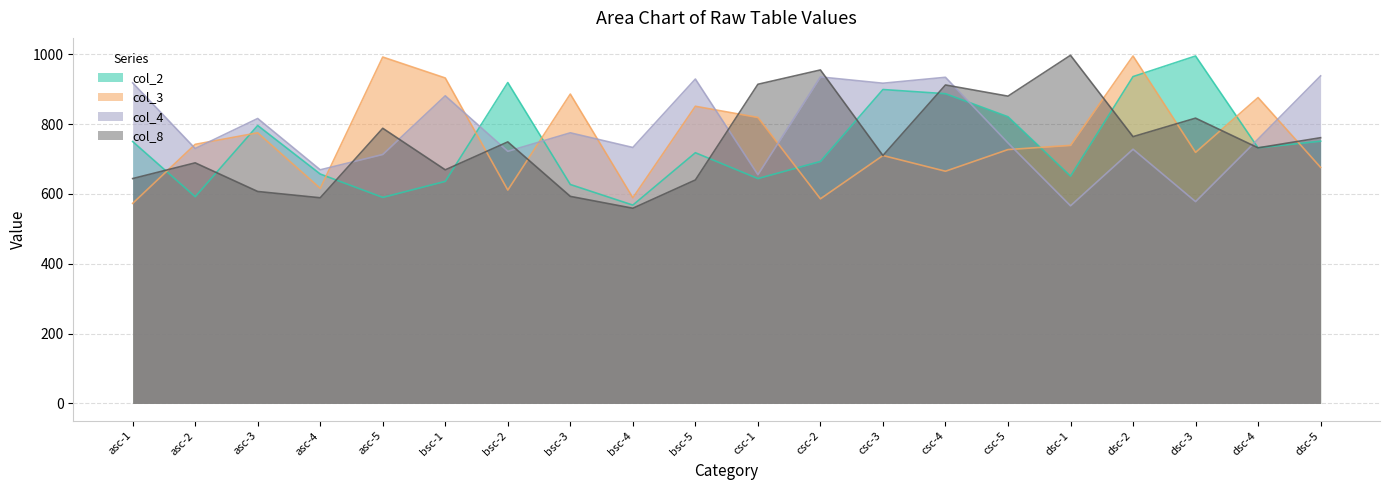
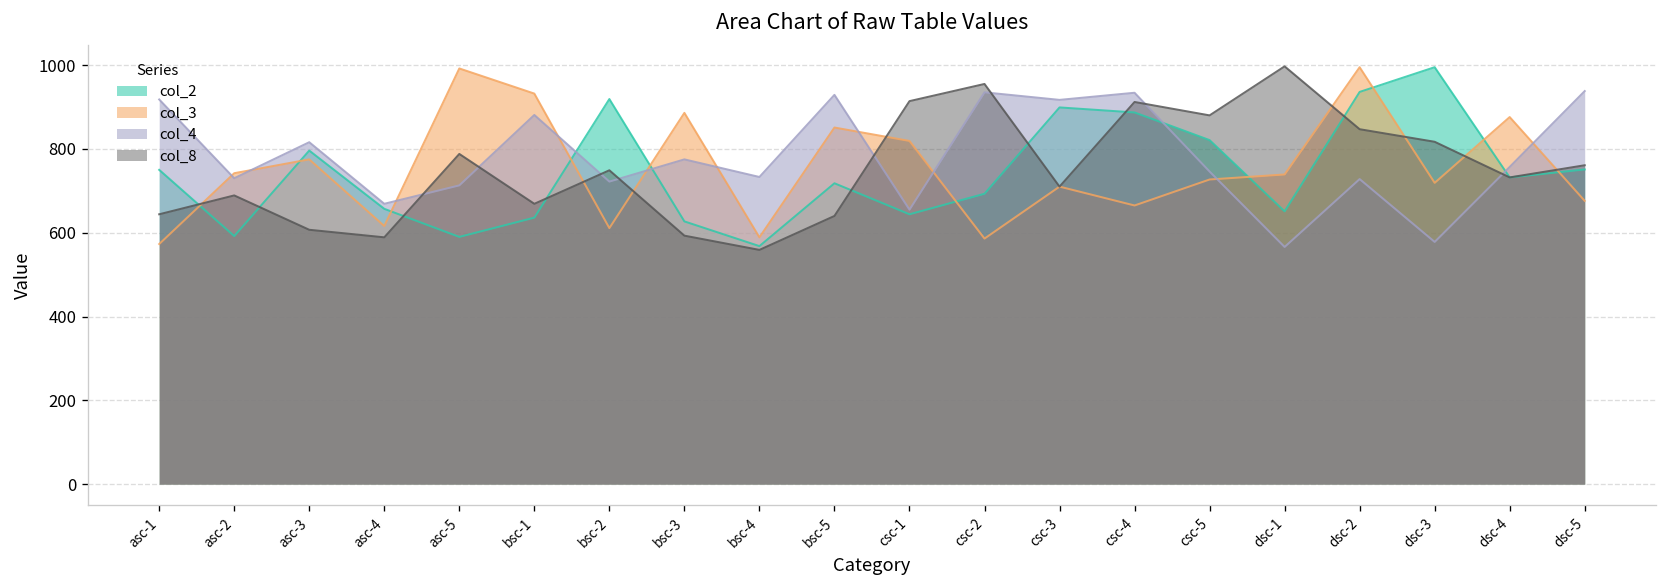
  {
    "col_2": {
      "asc-1": 750,
      "asc-2": 590,
      "asc-3": 800,
      "asc-4": 660,
      "asc-5": 590,
      "bsc-1": 640,
      "bsc-2": 920,
      "bsc-3": 630,
      "bsc-4": 570,
      "bsc-5": 720,
      "csc-1": 640,
      "csc-2": 690,
      "csc-3": 900,
      "csc-4": 890,
      "csc-5": 820,
      "dsc-1": 650,
      "dsc-2": 940,
      "dsc-3": 1000,
      "dsc-5": 750
    },
    "col_3": {
      "asc-1": 570,
      "asc-2": 740,
      "asc-3": 780,
      "asc-4": 620,
      "asc-5": 990,
      "bsc-1": 930,
      "bsc-2": 610,
      "bsc-3": 890,
      "bsc-4": 590,
      "bsc-5": 850,
      "csc-1": 820,
      "csc-2": 590,
      "csc-4": 670,
      "csc-5": 730,
      "dsc-1": 740,
      "dsc-2": 1000,
      "dsc-3": 720,
      "dsc-4": 880,
      "dsc-5": 680
    },
    "col_4": {
      "asc-1": 920,
      "asc-2": 730,
      "asc-3": 820,
      "asc-4": 670,
      "asc-5": 710,
      "bsc-1": 880,
      "bsc-2": 720,
      "bsc-3": 780,
      "bsc-4": 730,
      "bsc-5": 930,
      "csc-1": 660,
      "csc-2": 940,
      "csc-3": 920,
      "csc-4": 930,
      "csc-5": 750,
      "dsc-1": 570,
      "dsc-2": 730,
      "dsc-3": 580,
      "dsc-4": 760,
      "dsc-5": 940
    },
    "col_8": {
      "asc-1": 640,
      "asc-2": 690,
      "asc-3": 610,
      "asc-4": 590,
      "asc-5": 790,
      "bsc-1": 670,
      "bsc-2": 750,
      "bsc-3": 590,
      "bsc-4": 560,
      "bsc-5": 640,
      "csc-1": 910,
      "csc-2": 960,
      "csc-4": 910,
      "csc-5": 880,
      "dsc-1": 1000,
-     "dsc-2": 760,
+     "dsc-2": 850,
      "dsc-3": 820,
      "dsc-5": 760
    }
  }
